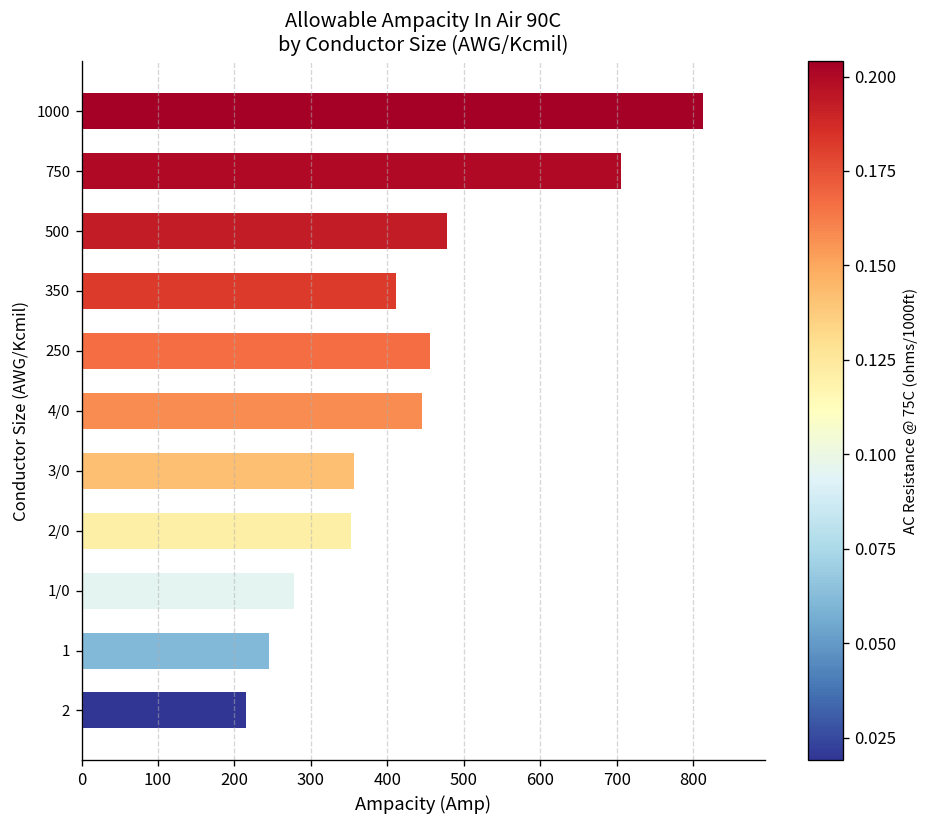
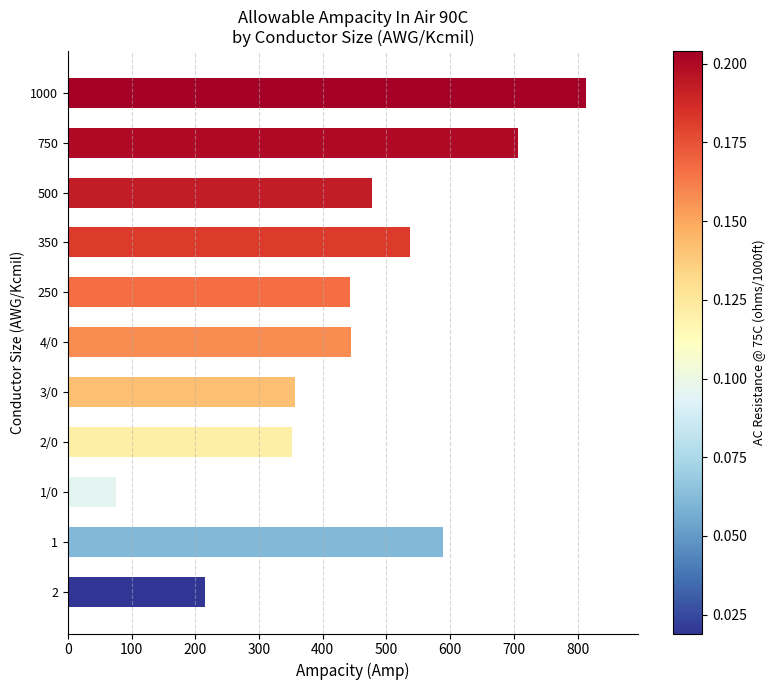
  {
    "1000": 810,
    "750": 710,
    "500": 480,
-   "350": 410,
-   "250": 460,
+   "350": 540,
+   "250": 440,
    "4/0": 450,
    "3/0": 360,
    "2/0": 350,
-   "1/0": 280,
-   "1": 250,
+   "1/0": 80,
+   "1": 590,
    "2": 220
  }
